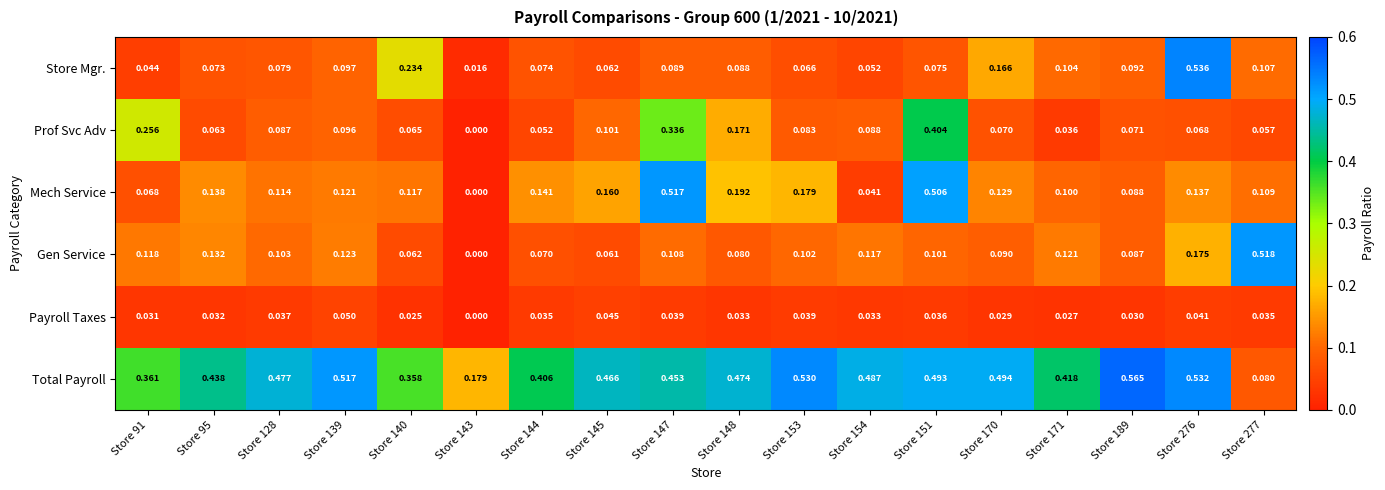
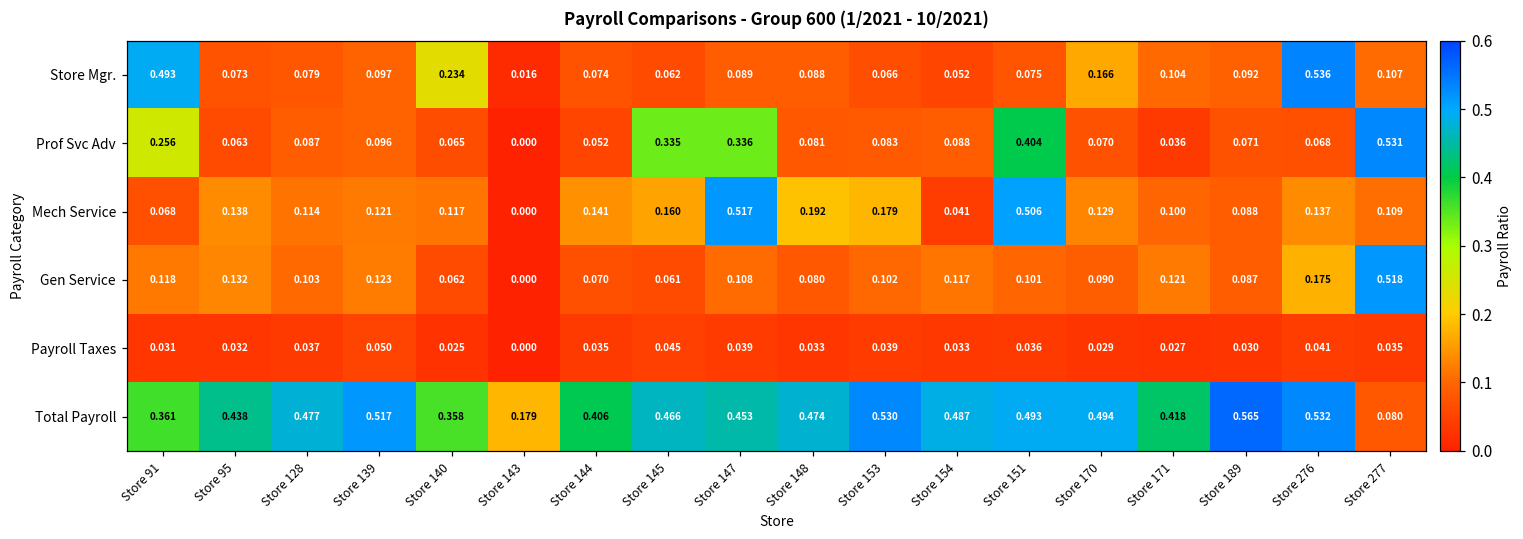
  {
    "Store Mgr.": {
-     "Store 91": 0.044,
+     "Store 91": 0.493,
      "Store 95": 0.073,
      "Store 128": 0.079,
      "Store 139": 0.097,
      "Store 140": 0.234,
      "Store 143": 0.016,
      "Store 144": 0.074,
      "Store 145": 0.062,
      "Store 147": 0.089,
      "Store 148": 0.088,
      "Store 153": 0.066,
      "Store 154": 0.052,
      "Store 151": 0.075,
      "Store 170": 0.166,
      "Store 171": 0.104,
      "Store 189": 0.092,
      "Store 276": 0.536,
      "Store 277": 0.107
    },
    "Prof Svc Adv": {
      "Store 91": 0.256,
      "Store 95": 0.063,
      "Store 128": 0.087,
      "Store 139": 0.096,
      "Store 140": 0.065,
      "Store 143": 0.000,
      "Store 144": 0.052,
-     "Store 145": 0.101,
+     "Store 145": 0.335,
      "Store 147": 0.336,
-     "Store 148": 0.171,
+     "Store 148": 0.081,
      "Store 153": 0.083,
      "Store 154": 0.088,
      "Store 151": 0.404,
      "Store 170": 0.070,
      "Store 171": 0.036,
      "Store 189": 0.071,
      "Store 276": 0.068,
-     "Store 277": 0.057
+     "Store 277": 0.531
    },
    "Mech Service": {
      "Store 91": 0.068,
      "Store 95": 0.138,
      "Store 128": 0.114,
      "Store 139": 0.121,
      "Store 140": 0.117,
      "Store 143": 0.000,
      "Store 144": 0.141,
      "Store 145": 0.160,
      "Store 147": 0.517,
      "Store 148": 0.192,
      "Store 153": 0.179,
      "Store 154": 0.041,
      "Store 151": 0.506,
      "Store 170": 0.129,
      "Store 171": 0.100,
      "Store 189": 0.088,
      "Store 276": 0.137,
      "Store 277": 0.109
    },
    "Gen Service": {
      "Store 91": 0.118,
      "Store 95": 0.132,
      "Store 128": 0.103,
      "Store 139": 0.123,
      "Store 140": 0.062,
      "Store 143": 0.000,
      "Store 144": 0.070,
      "Store 145": 0.061,
      "Store 147": 0.108,
      "Store 148": 0.080,
      "Store 153": 0.102,
      "Store 154": 0.117,
      "Store 151": 0.101,
      "Store 170": 0.090,
      "Store 171": 0.121,
      "Store 189": 0.087,
      "Store 276": 0.175,
      "Store 277": 0.518
    },
    "Payroll Taxes": {
      "Store 91": 0.031,
      "Store 95": 0.032,
      "Store 128": 0.037,
      "Store 139": 0.050,
      "Store 140": 0.025,
      "Store 143": 0.000,
      "Store 144": 0.035,
      "Store 145": 0.045,
      "Store 147": 0.039,
      "Store 148": 0.033,
      "Store 153": 0.039,
      "Store 154": 0.033,
      "Store 151": 0.036,
      "Store 170": 0.029,
      "Store 171": 0.027,
      "Store 189": 0.030,
      "Store 276": 0.041,
      "Store 277": 0.035
    },
    "Total Payroll": {
      "Store 91": 0.361,
      "Store 95": 0.438,
      "Store 128": 0.477,
      "Store 139": 0.517,
      "Store 140": 0.358,
      "Store 143": 0.179,
      "Store 144": 0.406,
      "Store 145": 0.466,
      "Store 147": 0.453,
      "Store 148": 0.474,
      "Store 153": 0.530,
      "Store 154": 0.487,
      "Store 151": 0.493,
      "Store 170": 0.494,
      "Store 171": 0.418,
      "Store 189": 0.565,
      "Store 276": 0.532,
      "Store 277": 0.080
    }
  }
